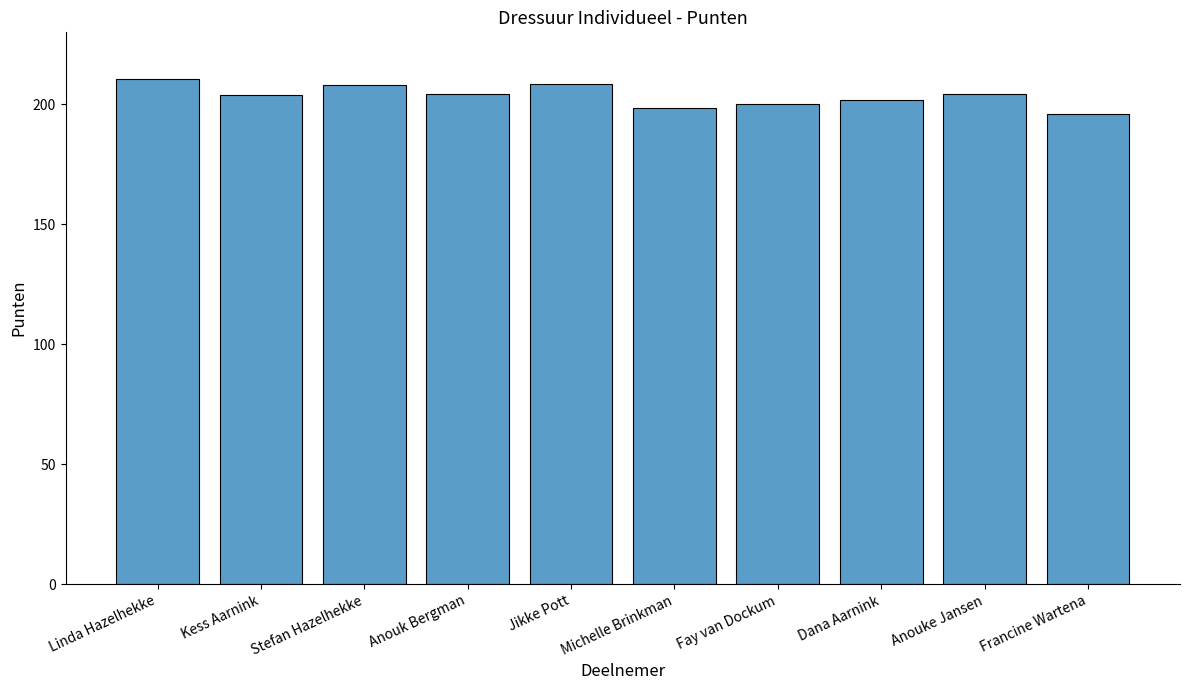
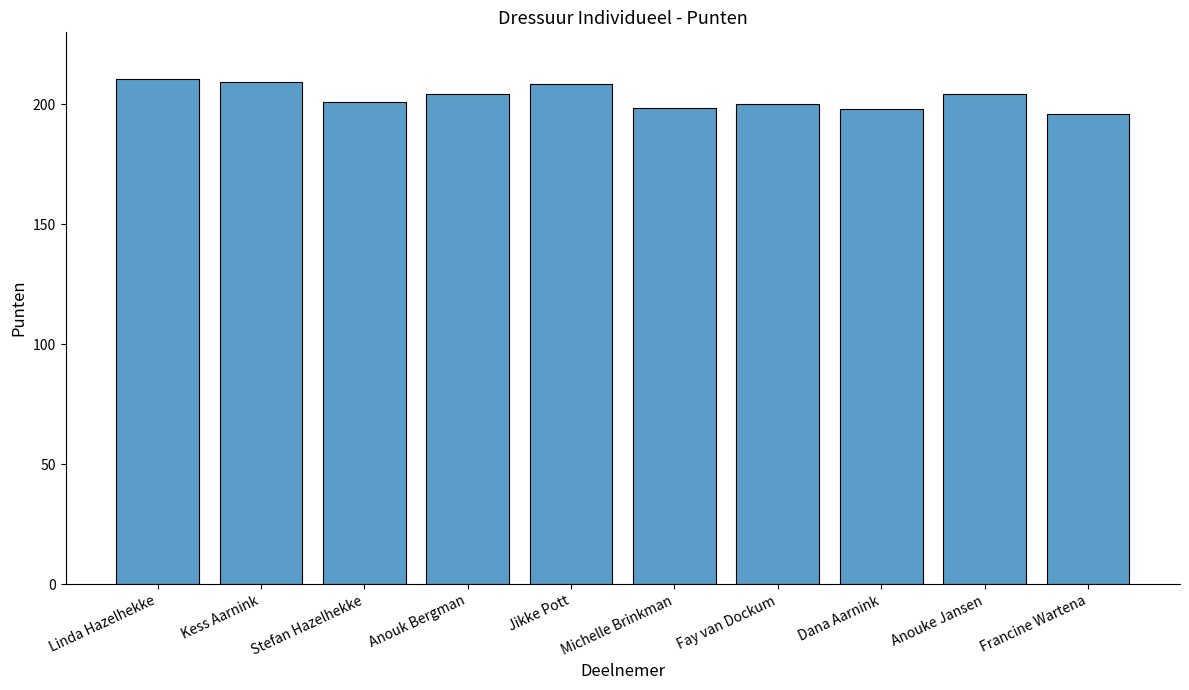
  {
    "Linda Hazelhekke": 211,
-   "Kess Aarnink": 204,
-   "Stefan Hazelhekke": 208,
+   "Kess Aarnink": 210,
+   "Stefan Hazelhekke": 201,
    "Anouk Bergman": 205,
    "Jikke Pott": 209,
    "Michelle Brinkman": 199,
    "Fay van Dockum": 200,
-   "Dana Aarnink": 202,
+   "Dana Aarnink": 198,
    "Anouke Jansen": 204,
    "Francine Wartena": 196
  }
